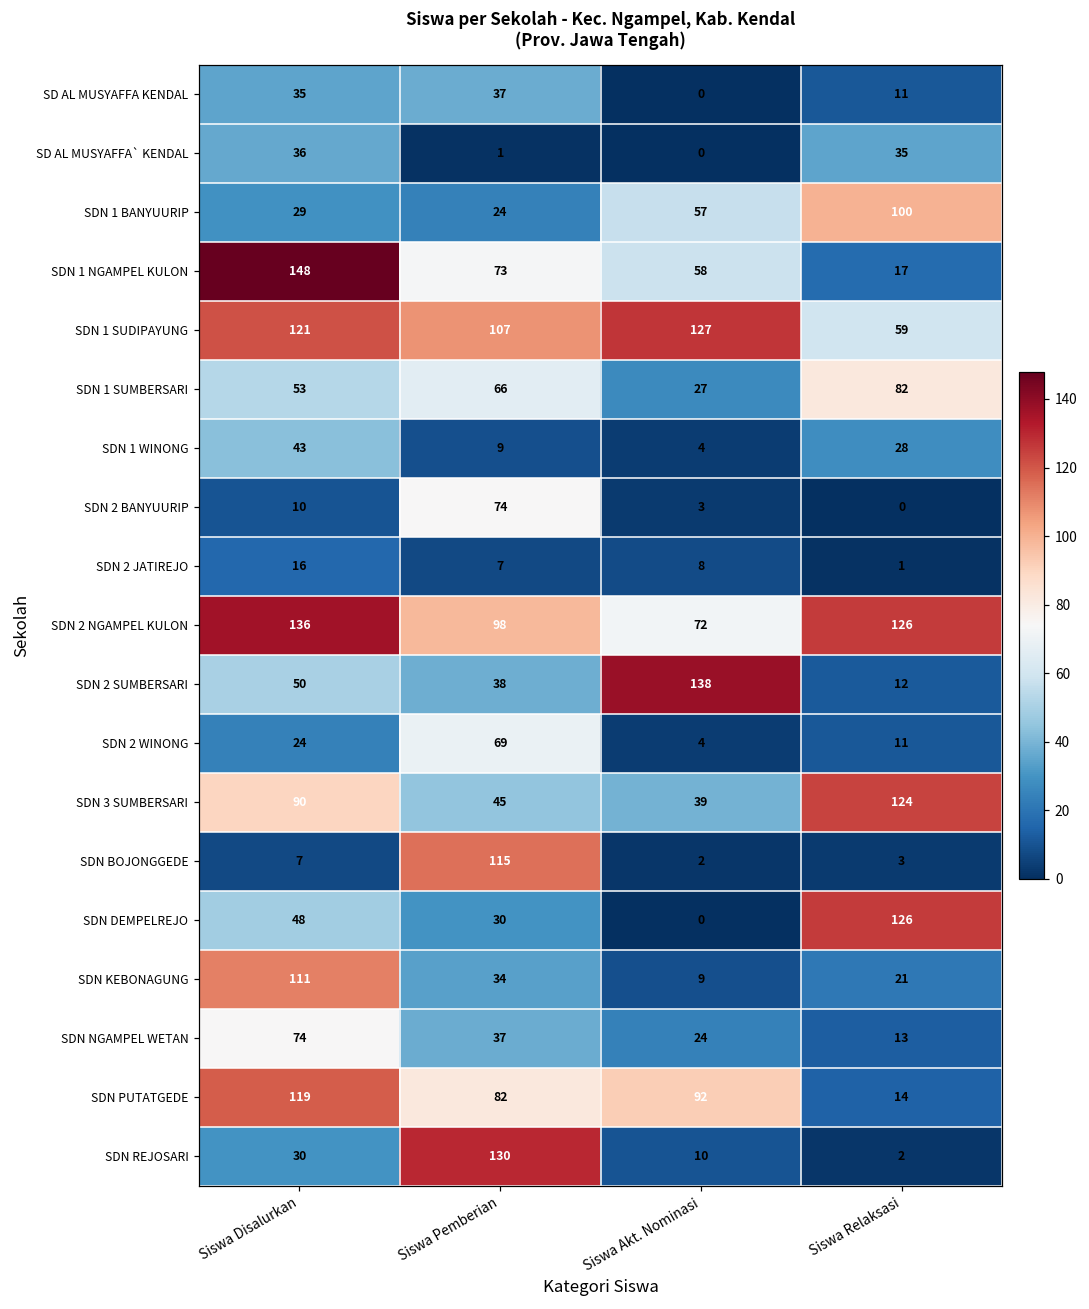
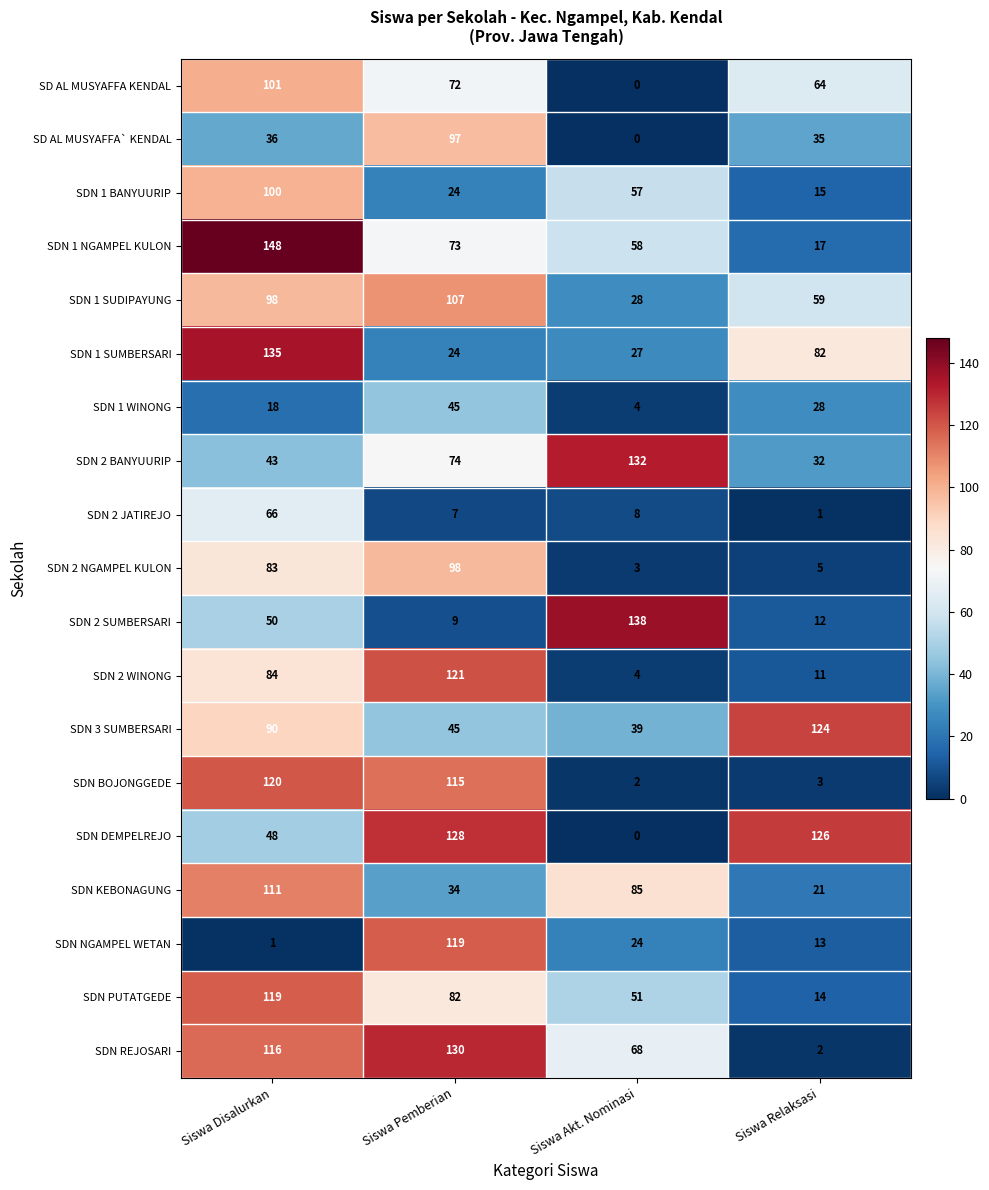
  {
    "SD AL MUSYAFFA KENDAL": {
-     "Siswa Disalurkan": 35,
-     "Siswa Pemberian": 37,
+     "Siswa Disalurkan": 101,
+     "Siswa Pemberian": 72,
      "Siswa Akt. Nominasi": 0,
-     "Siswa Relaksasi": 11
+     "Siswa Relaksasi": 64
    },
    "SD AL MUSYAFFA` KENDAL": {
      "Siswa Disalurkan": 36,
-     "Siswa Pemberian": 1,
+     "Siswa Pemberian": 97,
      "Siswa Akt. Nominasi": 0,
      "Siswa Relaksasi": 35
    },
    "SDN 1 BANYUURIP": {
-     "Siswa Disalurkan": 29,
+     "Siswa Disalurkan": 100,
      "Siswa Pemberian": 24,
      "Siswa Akt. Nominasi": 57,
-     "Siswa Relaksasi": 100
+     "Siswa Relaksasi": 15
    },
    "SDN 1 NGAMPEL KULON": {
      "Siswa Disalurkan": 148,
      "Siswa Pemberian": 73,
      "Siswa Akt. Nominasi": 58,
      "Siswa Relaksasi": 17
    },
    "SDN 1 SUDIPAYUNG": {
-     "Siswa Disalurkan": 121,
+     "Siswa Disalurkan": 98,
      "Siswa Pemberian": 107,
-     "Siswa Akt. Nominasi": 127,
+     "Siswa Akt. Nominasi": 28,
      "Siswa Relaksasi": 59
    },
    "SDN 1 SUMBERSARI": {
-     "Siswa Disalurkan": 53,
-     "Siswa Pemberian": 66,
+     "Siswa Disalurkan": 135,
+     "Siswa Pemberian": 24,
      "Siswa Akt. Nominasi": 27,
      "Siswa Relaksasi": 82
    },
    "SDN 1 WINONG": {
-     "Siswa Disalurkan": 43,
-     "Siswa Pemberian": 9,
+     "Siswa Disalurkan": 18,
+     "Siswa Pemberian": 45,
      "Siswa Akt. Nominasi": 4,
      "Siswa Relaksasi": 28
    },
    "SDN 2 BANYUURIP": {
-     "Siswa Disalurkan": 10,
+     "Siswa Disalurkan": 43,
      "Siswa Pemberian": 74,
-     "Siswa Akt. Nominasi": 3,
-     "Siswa Relaksasi": 0
+     "Siswa Akt. Nominasi": 132,
+     "Siswa Relaksasi": 32
    },
    "SDN 2 JATIREJO": {
-     "Siswa Disalurkan": 16,
+     "Siswa Disalurkan": 66,
      "Siswa Pemberian": 7,
      "Siswa Akt. Nominasi": 8,
      "Siswa Relaksasi": 1
    },
    "SDN 2 NGAMPEL KULON": {
-     "Siswa Disalurkan": 136,
+     "Siswa Disalurkan": 83,
      "Siswa Pemberian": 98,
-     "Siswa Akt. Nominasi": 72,
-     "Siswa Relaksasi": 126
+     "Siswa Akt. Nominasi": 3,
+     "Siswa Relaksasi": 5
    },
    "SDN 2 SUMBERSARI": {
      "Siswa Disalurkan": 50,
-     "Siswa Pemberian": 38,
+     "Siswa Pemberian": 9,
      "Siswa Akt. Nominasi": 138,
      "Siswa Relaksasi": 12
    },
    "SDN 2 WINONG": {
-     "Siswa Disalurkan": 24,
-     "Siswa Pemberian": 69,
+     "Siswa Disalurkan": 84,
+     "Siswa Pemberian": 121,
      "Siswa Akt. Nominasi": 4,
      "Siswa Relaksasi": 11
    },
    "SDN 3 SUMBERSARI": {
      "Siswa Disalurkan": 90,
      "Siswa Pemberian": 45,
      "Siswa Akt. Nominasi": 39,
      "Siswa Relaksasi": 124
    },
    "SDN BOJONGGEDE": {
-     "Siswa Disalurkan": 7,
+     "Siswa Disalurkan": 120,
      "Siswa Pemberian": 115,
      "Siswa Akt. Nominasi": 2,
      "Siswa Relaksasi": 3
    },
    "SDN DEMPELREJO": {
      "Siswa Disalurkan": 48,
-     "Siswa Pemberian": 30,
+     "Siswa Pemberian": 128,
      "Siswa Akt. Nominasi": 0,
      "Siswa Relaksasi": 126
    },
    "SDN KEBONAGUNG": {
      "Siswa Disalurkan": 111,
      "Siswa Pemberian": 34,
-     "Siswa Akt. Nominasi": 9,
+     "Siswa Akt. Nominasi": 85,
      "Siswa Relaksasi": 21
    },
    "SDN NGAMPEL WETAN": {
-     "Siswa Disalurkan": 74,
-     "Siswa Pemberian": 37,
+     "Siswa Disalurkan": 1,
+     "Siswa Pemberian": 119,
      "Siswa Akt. Nominasi": 24,
      "Siswa Relaksasi": 13
    },
    "SDN PUTATGEDE": {
      "Siswa Disalurkan": 119,
      "Siswa Pemberian": 82,
-     "Siswa Akt. Nominasi": 92,
+     "Siswa Akt. Nominasi": 51,
      "Siswa Relaksasi": 14
    },
    "SDN REJOSARI": {
-     "Siswa Disalurkan": 30,
+     "Siswa Disalurkan": 116,
      "Siswa Pemberian": 130,
-     "Siswa Akt. Nominasi": 10,
+     "Siswa Akt. Nominasi": 68,
      "Siswa Relaksasi": 2
    }
  }
